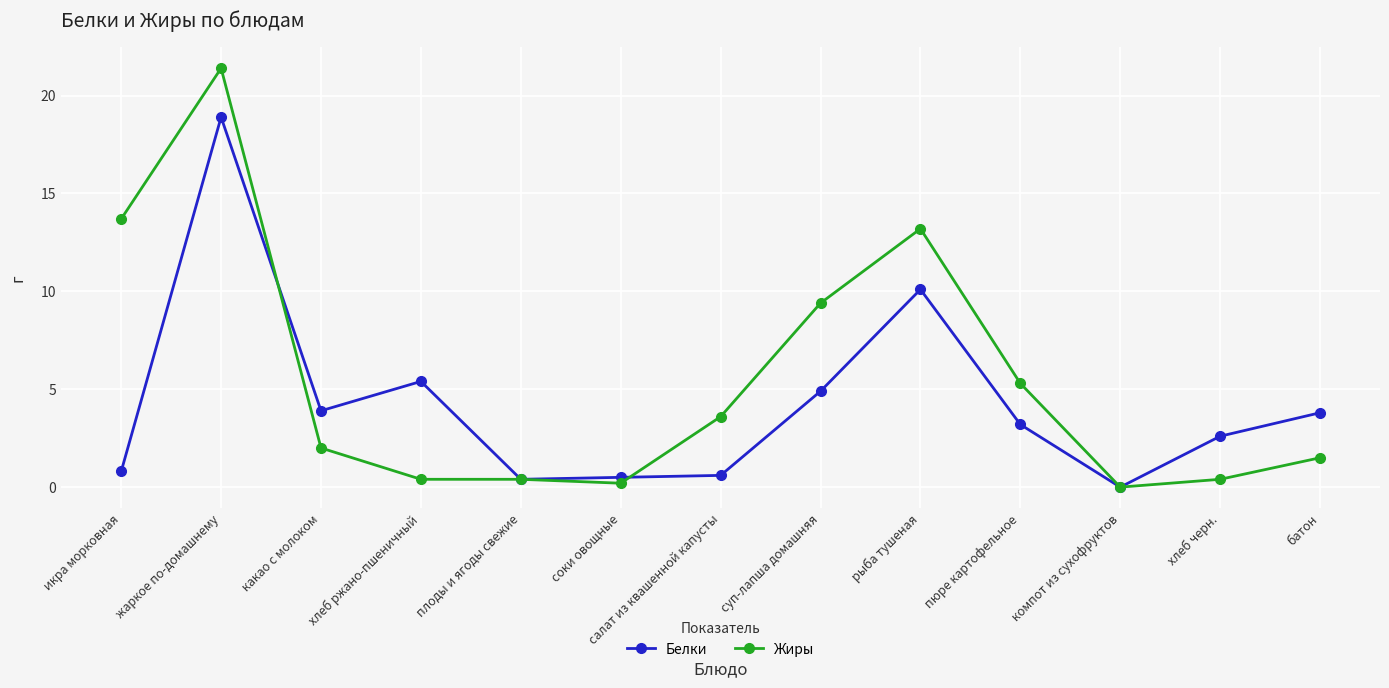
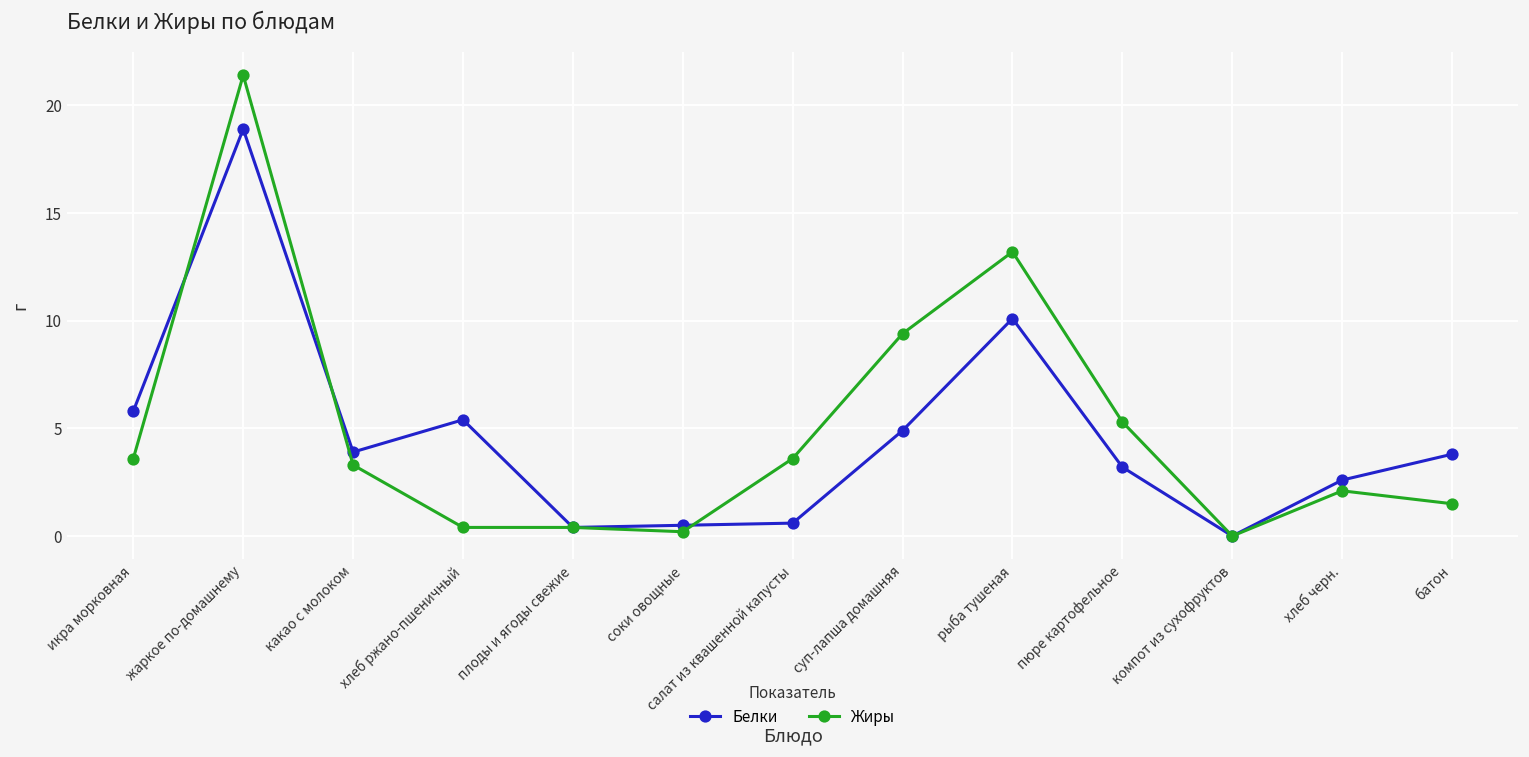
  {
    "Белки": {
-     "икра морковная": 0.8,
+     "икра морковная": 5.8,
      "жаркое по-домашнему": 18.9,
      "какао с молоком": 3.9,
      "хлеб ржано-пшеничный": 5.4,
      "соки овощные": 0.5,
      "салат из квашенной капусты": 0.6,
      "суп-лапша домашняя": 4.9,
      "рыба тушеная": 10.1,
      "пюре картофельное": 3.2,
      "хлеб черн.": 2.6,
      "батон": 3.8
    },
    "Жиры": {
-     "икра морковная": 13.7,
+     "икра морковная": 3.6,
      "жаркое по-домашнему": 21.4,
-     "какао с молоком": 2.0,
+     "какао с молоком": 3.3,
      "хлеб ржано-пшеничный": 0.4,
      "соки овощные": 0.2,
      "салат из квашенной капусты": 3.6,
      "суп-лапша домашняя": 9.4,
      "рыба тушеная": 13.2,
      "пюре картофельное": 5.3,
-     "хлеб черн.": 0.4,
+     "хлеб черн.": 2.1,
      "батон": 1.5
    }
  }
